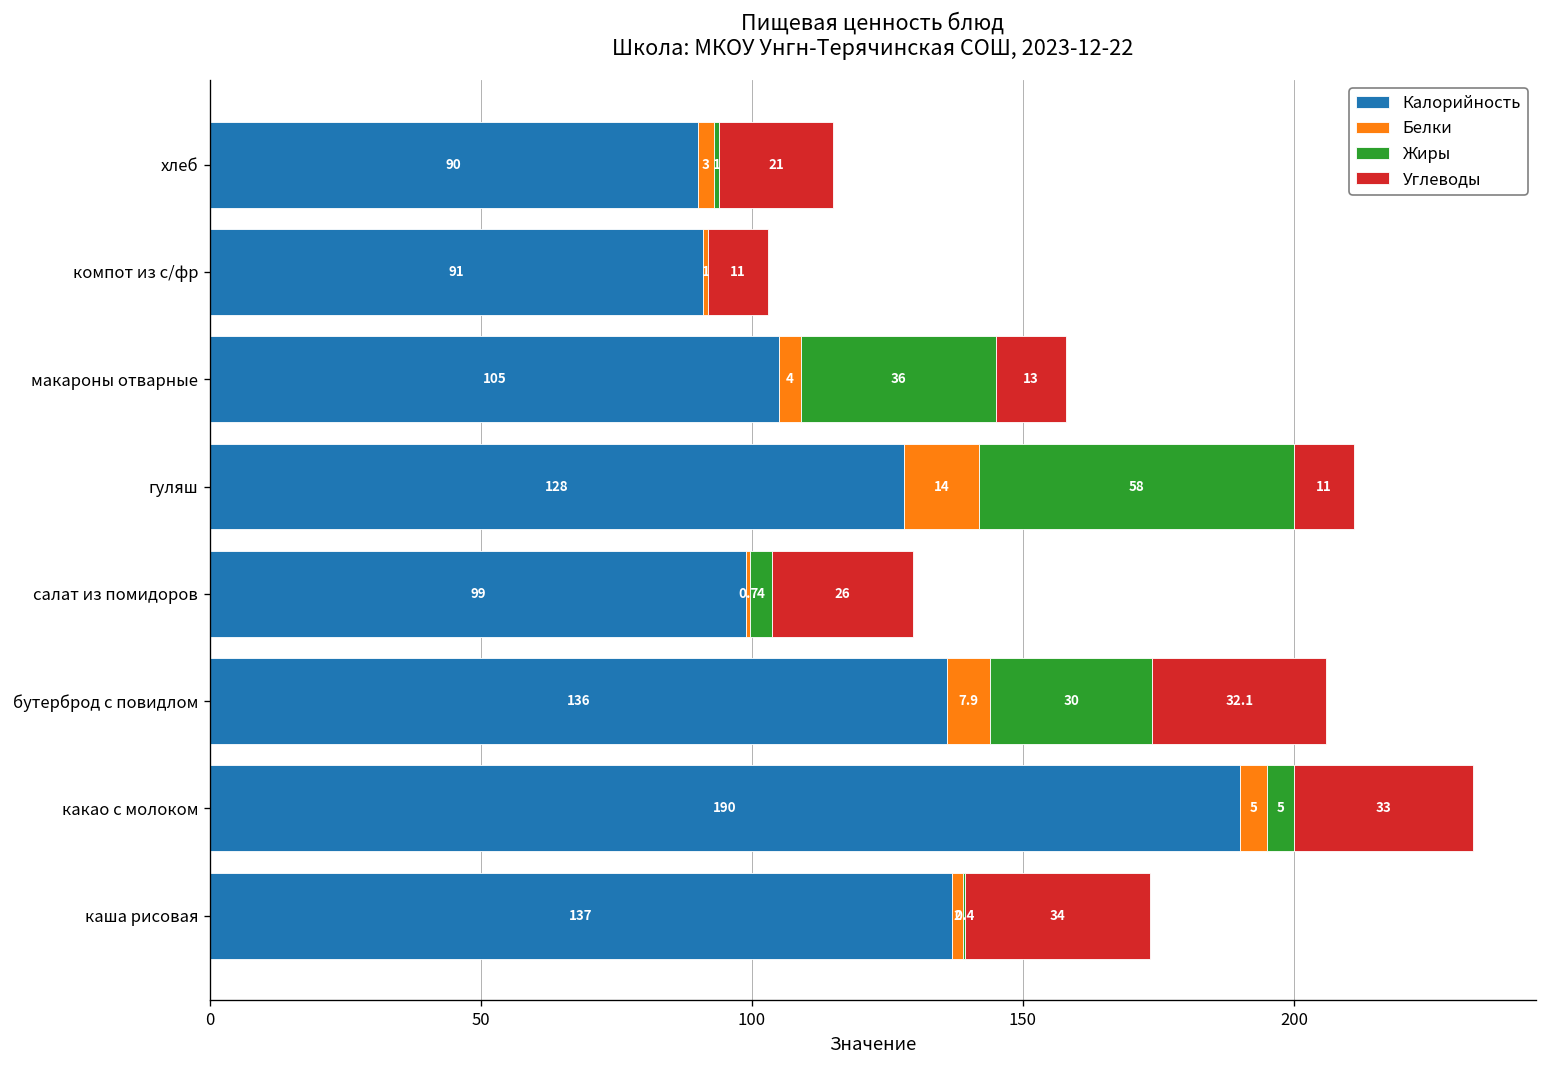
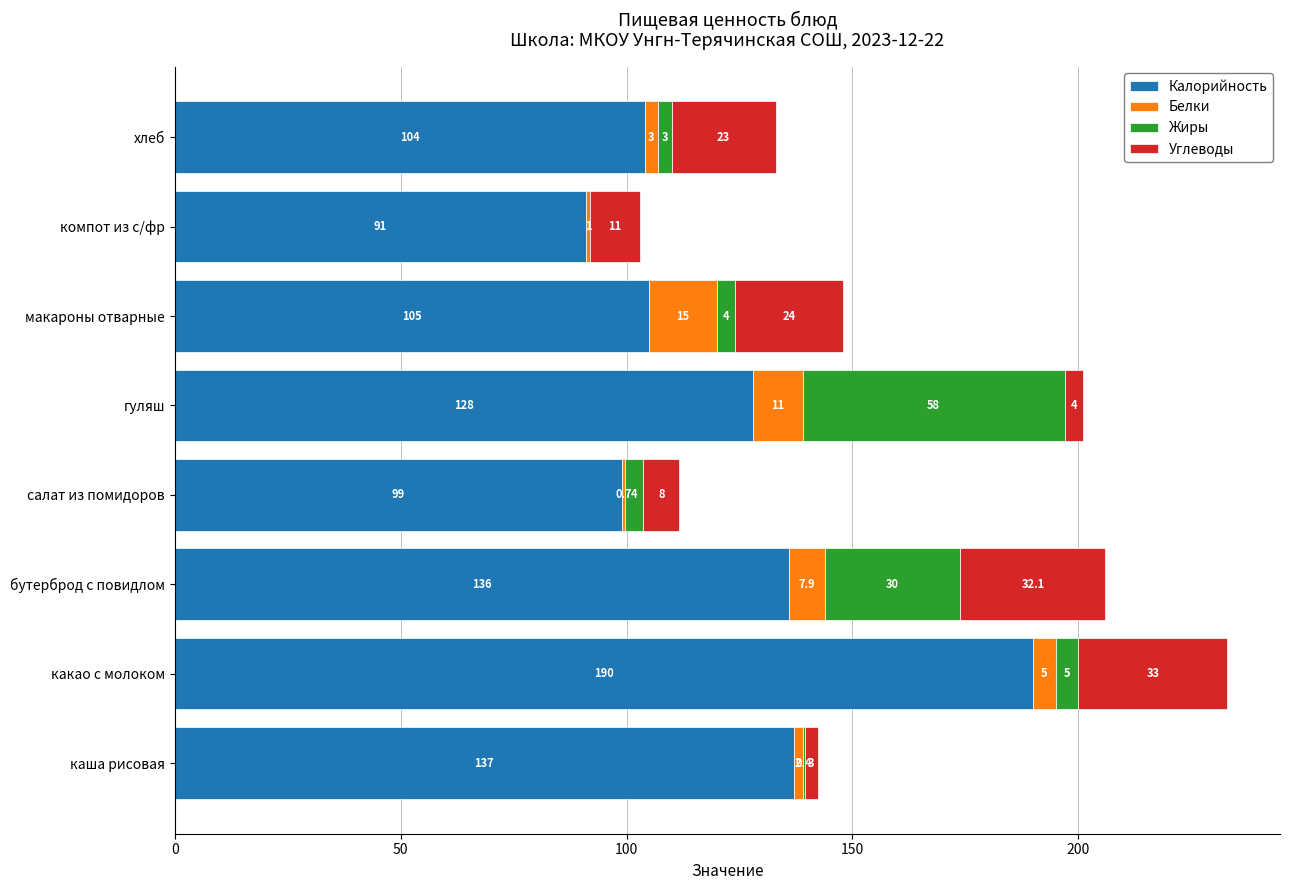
  {
    "Калорийность": {
-     "хлеб": 90,
+     "хлеб": 104,
      "компот из с/фр": 91,
      "макароны отварные": 105,
      "гуляш": 128,
      "салат из помидоров": 99,
      "бутерброд с повидлом": 136,
      "какао с молоком": 190,
      "каша рисовая": 137
    },
    "Белки": {
      "хлеб": 3,
      "компот из с/фр": 1,
-     "макароны отварные": 4,
-     "гуляш": 14,
+     "макароны отварные": 15,
+     "гуляш": 11,
      "салат из помидоров": 0.7,
      "бутерброд с повидлом": 7.9,
      "какао с молоком": 5
    },
    "Жиры": {
-     "хлеб": 1,
-     "макароны отварные": 36,
+     "хлеб": 3,
+     "макароны отварные": 4,
      "гуляш": 58,
      "салат из помидоров": 4,
      "бутерброд с повидлом": 30,
      "какао с молоком": 5
    },
    "Углеводы": {
-     "хлеб": 21,
+     "хлеб": 23,
      "компот из с/фр": 11,
-     "макароны отварные": 13,
-     "гуляш": 11,
-     "салат из помидоров": 26,
+     "макароны отварные": 24,
+     "гуляш": 4,
+     "салат из помидоров": 8,
      "бутерброд с повидлом": 32.1,
      "какао с молоком": 33,
-     "каша рисовая": 34
+     "каша рисовая": 3
    }
  }
